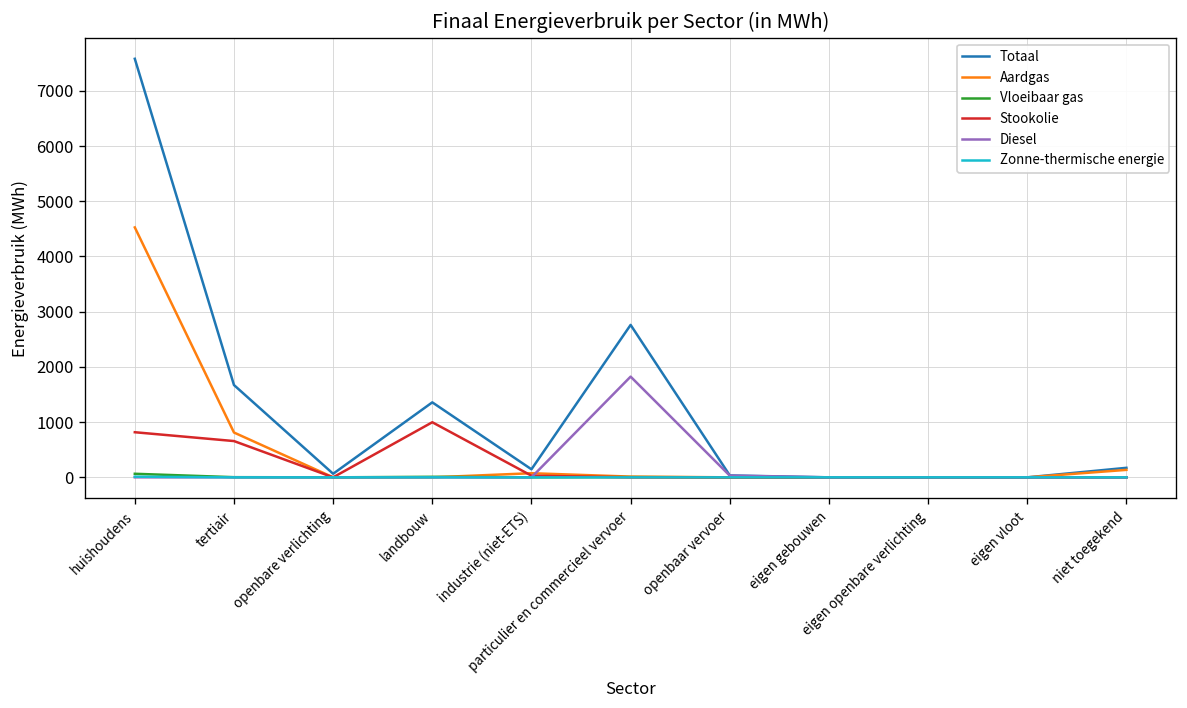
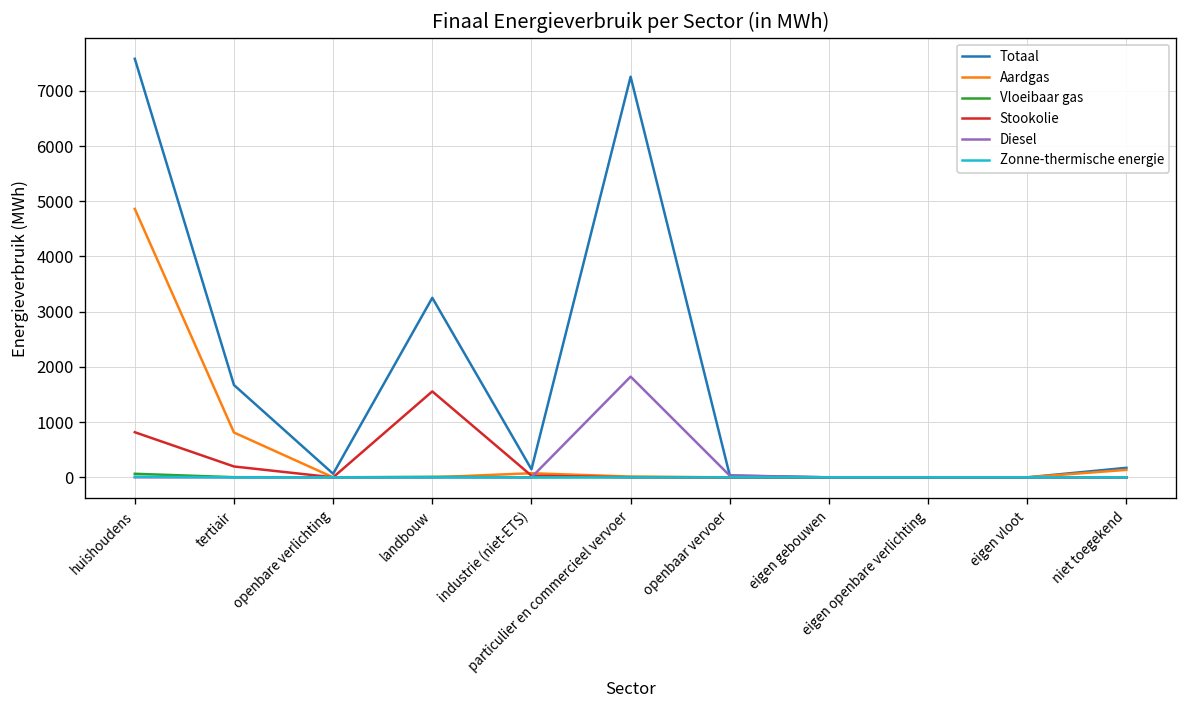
  {
    "Totaal": {
      "huishoudens": 7600,
      "tertiair": 1700,
      "openbare verlichting": 100,
-     "landbouw": 1400,
+     "landbouw": 3300,
      "industrie (niet-ETS)": 100,
-     "particulier en commercieel vervoer": 2800
+     "particulier en commercieel vervoer": 7300
    },
    "Aardgas": {
-     "huishoudens": 4500,
+     "huishoudens": 4900,
      "tertiair": 800
    },
    "Stookolie": {
      "huishoudens": 800,
-     "tertiair": 700,
-     "landbouw": 1000
+     "tertiair": 200,
+     "landbouw": 1600
    },
    "Diesel": {
      "particulier en commercieel vervoer": 1800
    }
  }
